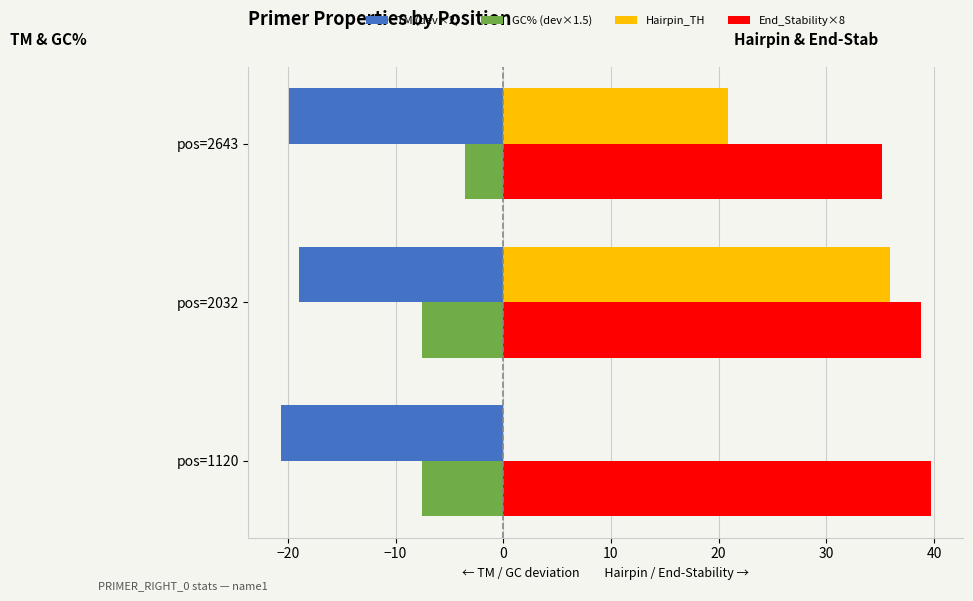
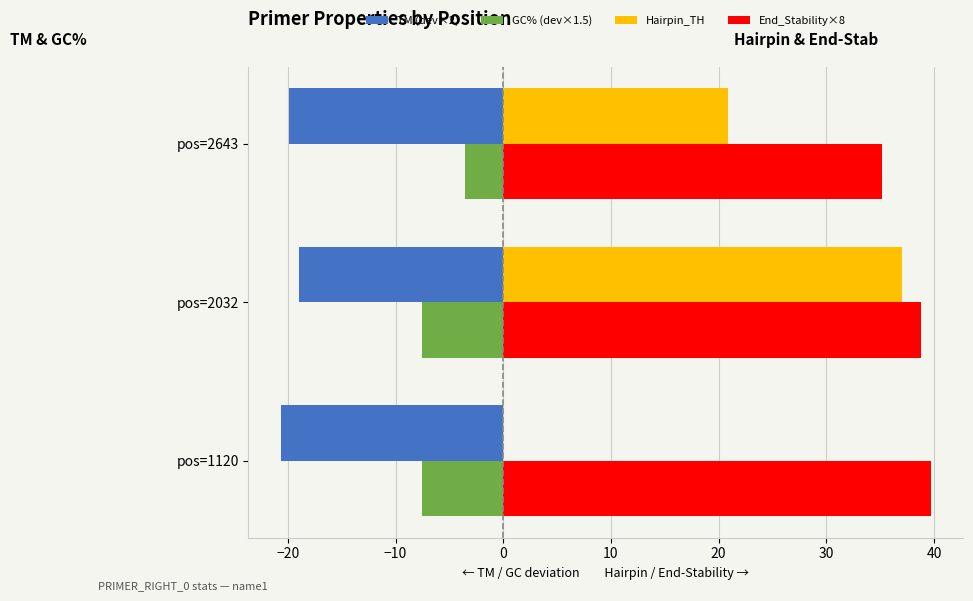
  {
    "TM (dev×2)": {
      "pos=2643": -19.9,
      "pos=2032": -19.0,
      "pos=1120": -20.6
    },
    "GC% (dev×1.5)": {
      "pos=2643": -3.6,
      "pos=2032": -7.5,
      "pos=1120": -7.5
    },
    "Hairpin_TH": {
      "pos=2643": 20.9,
-     "pos=2032": 35.9,
+     "pos=2032": 37.0,
      "pos=1120": 0.0
    },
    "End_Stability×8": {
      "pos=2643": 35.2,
      "pos=2032": 38.8,
      "pos=1120": 39.7
    }
  }
